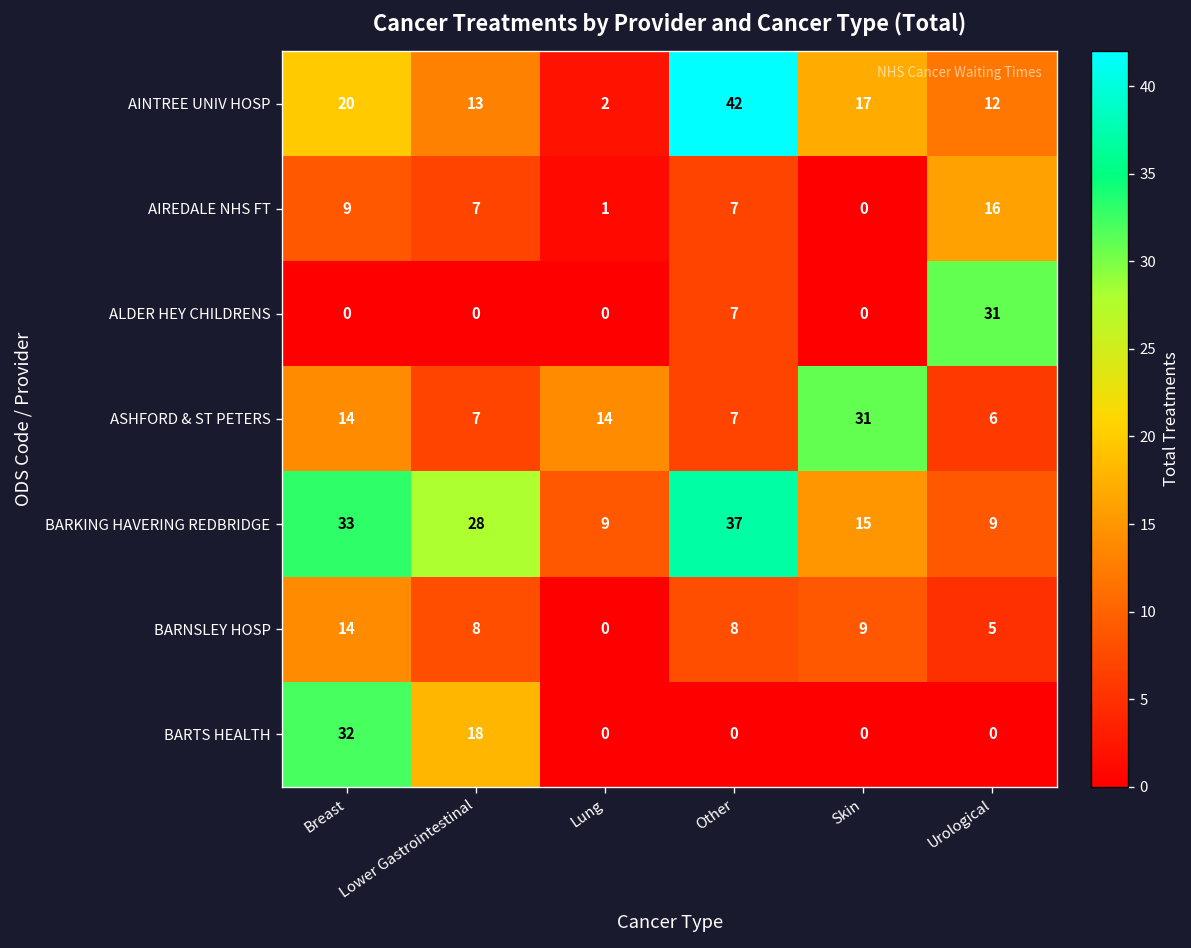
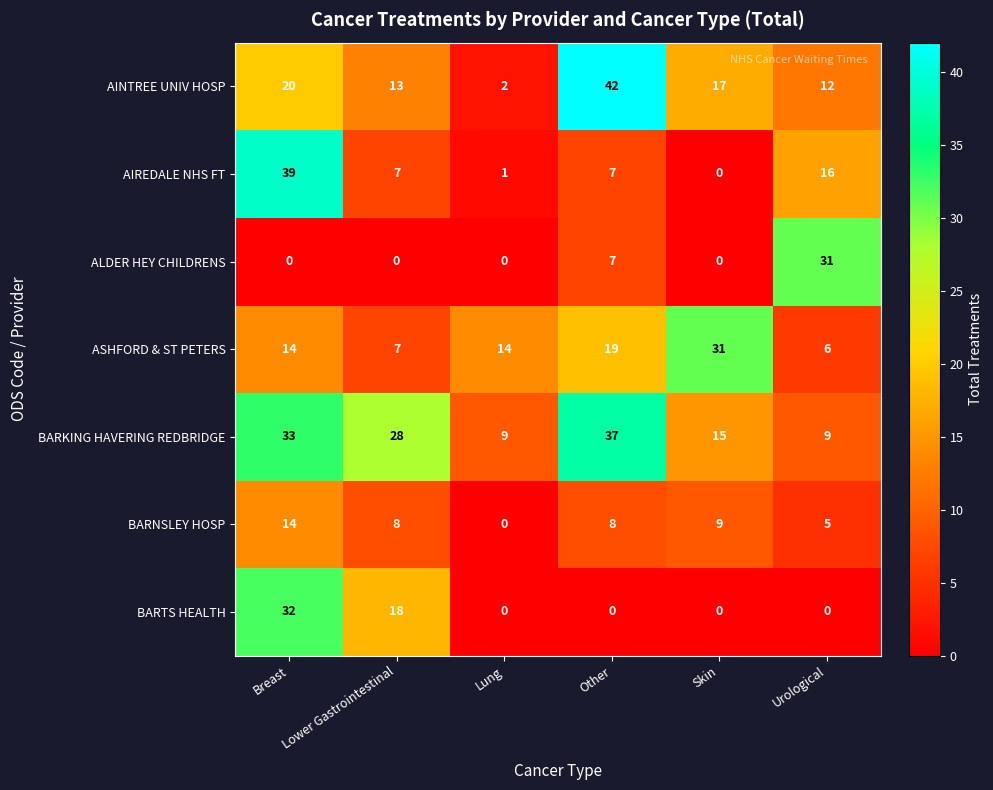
  {
    "AINTREE UNIV HOSP": {
      "Breast": 20,
      "Lower Gastrointestinal": 13,
      "Lung": 2,
      "Other": 42,
      "Skin": 17
    },
    "AIREDALE NHS FT": {
-     "Breast": 9,
+     "Breast": 39,
      "Lower Gastrointestinal": 7,
      "Lung": 1,
      "Other": 7,
      "Skin": 0,
      "Urological": 16
    },
    "ALDER HEY CHILDRENS": {
      "Breast": 0,
      "Lower Gastrointestinal": 0,
      "Lung": 0,
      "Other": 7,
      "Skin": 0,
      "Urological": 31
    },
    "ASHFORD & ST PETERS": {
      "Breast": 14,
      "Lower Gastrointestinal": 7,
      "Lung": 14,
-     "Other": 7,
+     "Other": 19,
      "Skin": 31,
      "Urological": 6
    },
    "BARKING HAVERING REDBRIDGE": {
      "Breast": 33,
      "Lower Gastrointestinal": 28,
      "Lung": 9,
      "Other": 37,
      "Skin": 15,
      "Urological": 9
    },
    "BARNSLEY HOSP": {
      "Breast": 14,
      "Lower Gastrointestinal": 8,
      "Lung": 0,
      "Other": 8,
      "Skin": 9,
      "Urological": 5
    },
    "BARTS HEALTH": {
      "Breast": 32,
      "Lower Gastrointestinal": 18,
      "Lung": 0,
      "Other": 0,
      "Skin": 0,
      "Urological": 0
    }
  }
